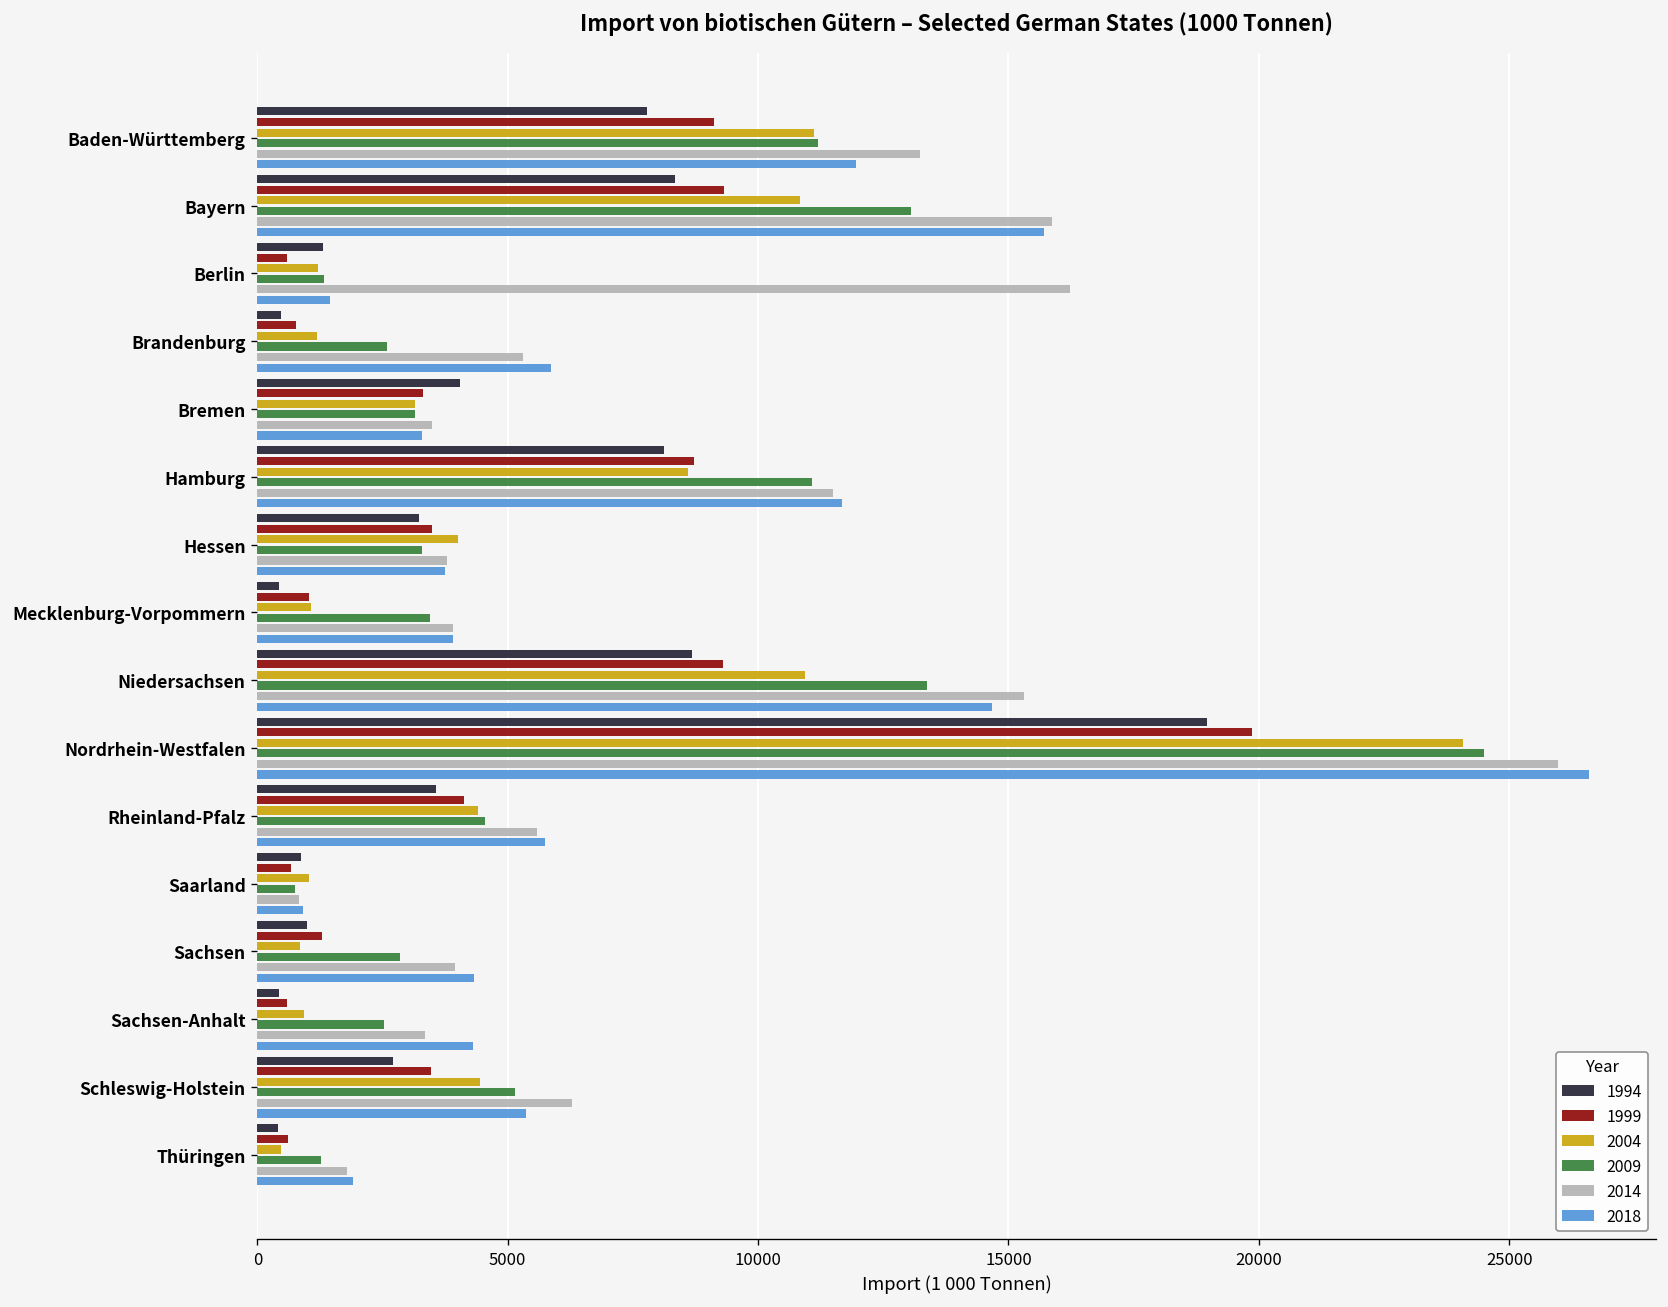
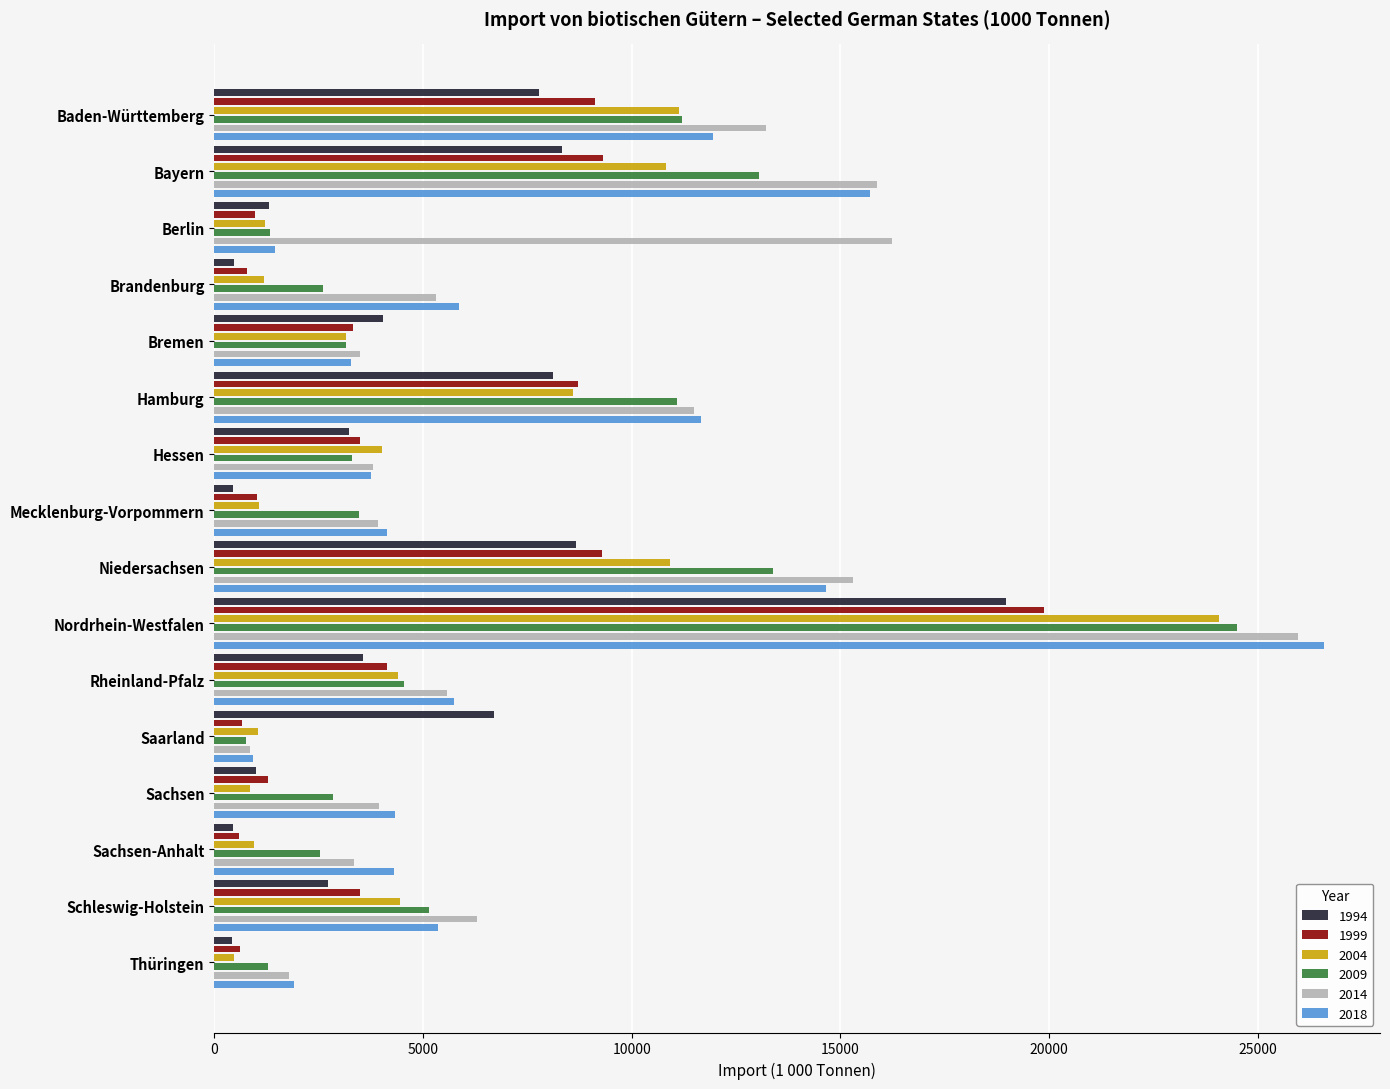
  {
    "1994": {
      "Baden-Württemberg": 7800,
      "Bayern": 8300,
      "Berlin": 1300,
      "Brandenburg": 500,
      "Bremen": 4000,
      "Hamburg": 8100,
      "Hessen": 3200,
      "Mecklenburg-Vorpommern": 400,
      "Niedersachsen": 8700,
      "Nordrhein-Westfalen": 19000,
      "Rheinland-Pfalz": 3600,
-     "Saarland": 900,
+     "Saarland": 6700,
      "Sachsen": 1000,
      "Sachsen-Anhalt": 400,
      "Schleswig-Holstein": 2700,
      "Thüringen": 400
    },
    "1999": {
      "Baden-Württemberg": 9100,
      "Bayern": 9300,
-     "Berlin": 600,
+     "Berlin": 1000,
      "Brandenburg": 800,
      "Bremen": 3300,
      "Hamburg": 8700,
      "Hessen": 3500,
      "Mecklenburg-Vorpommern": 1000,
      "Niedersachsen": 9300,
      "Nordrhein-Westfalen": 19900,
      "Rheinland-Pfalz": 4100,
      "Saarland": 700,
      "Sachsen": 1300,
      "Sachsen-Anhalt": 600,
      "Schleswig-Holstein": 3500,
      "Thüringen": 600
    },
    "2004": {
      "Baden-Württemberg": 11100,
      "Bayern": 10800,
      "Berlin": 1200,
      "Brandenburg": 1200,
      "Bremen": 3100,
      "Hamburg": 8600,
      "Hessen": 4000,
      "Mecklenburg-Vorpommern": 1100,
      "Niedersachsen": 10900,
      "Nordrhein-Westfalen": 24100,
      "Rheinland-Pfalz": 4400,
      "Saarland": 1000,
      "Sachsen": 800,
      "Sachsen-Anhalt": 900,
      "Schleswig-Holstein": 4400,
      "Thüringen": 500
    },
    "2009": {
      "Baden-Württemberg": 11200,
      "Bayern": 13100,
      "Berlin": 1300,
      "Brandenburg": 2600,
      "Bremen": 3100,
      "Hamburg": 11100,
      "Hessen": 3300,
      "Mecklenburg-Vorpommern": 3500,
      "Niedersachsen": 13400,
      "Nordrhein-Westfalen": 24500,
      "Rheinland-Pfalz": 4500,
      "Saarland": 800,
      "Sachsen": 2900,
      "Sachsen-Anhalt": 2500,
      "Schleswig-Holstein": 5100,
      "Thüringen": 1300
    },
    "2014": {
      "Baden-Württemberg": 13200,
      "Bayern": 15900,
      "Berlin": 16200,
      "Brandenburg": 5300,
      "Bremen": 3500,
      "Hamburg": 11500,
      "Hessen": 3800,
      "Mecklenburg-Vorpommern": 3900,
      "Niedersachsen": 15300,
      "Nordrhein-Westfalen": 26000,
      "Rheinland-Pfalz": 5600,
      "Saarland": 800,
      "Sachsen": 4000,
      "Sachsen-Anhalt": 3300,
      "Schleswig-Holstein": 6300,
      "Thüringen": 1800
    },
    "2018": {
      "Baden-Württemberg": 11900,
      "Bayern": 15700,
      "Berlin": 1500,
      "Brandenburg": 5900,
      "Bremen": 3300,
      "Hamburg": 11700,
      "Hessen": 3700,
-     "Mecklenburg-Vorpommern": 3900,
+     "Mecklenburg-Vorpommern": 4100,
      "Niedersachsen": 14700,
      "Nordrhein-Westfalen": 26600,
      "Rheinland-Pfalz": 5800,
      "Saarland": 900,
      "Sachsen": 4300,
      "Sachsen-Anhalt": 4300,
      "Schleswig-Holstein": 5400,
      "Thüringen": 1900
    }
  }
